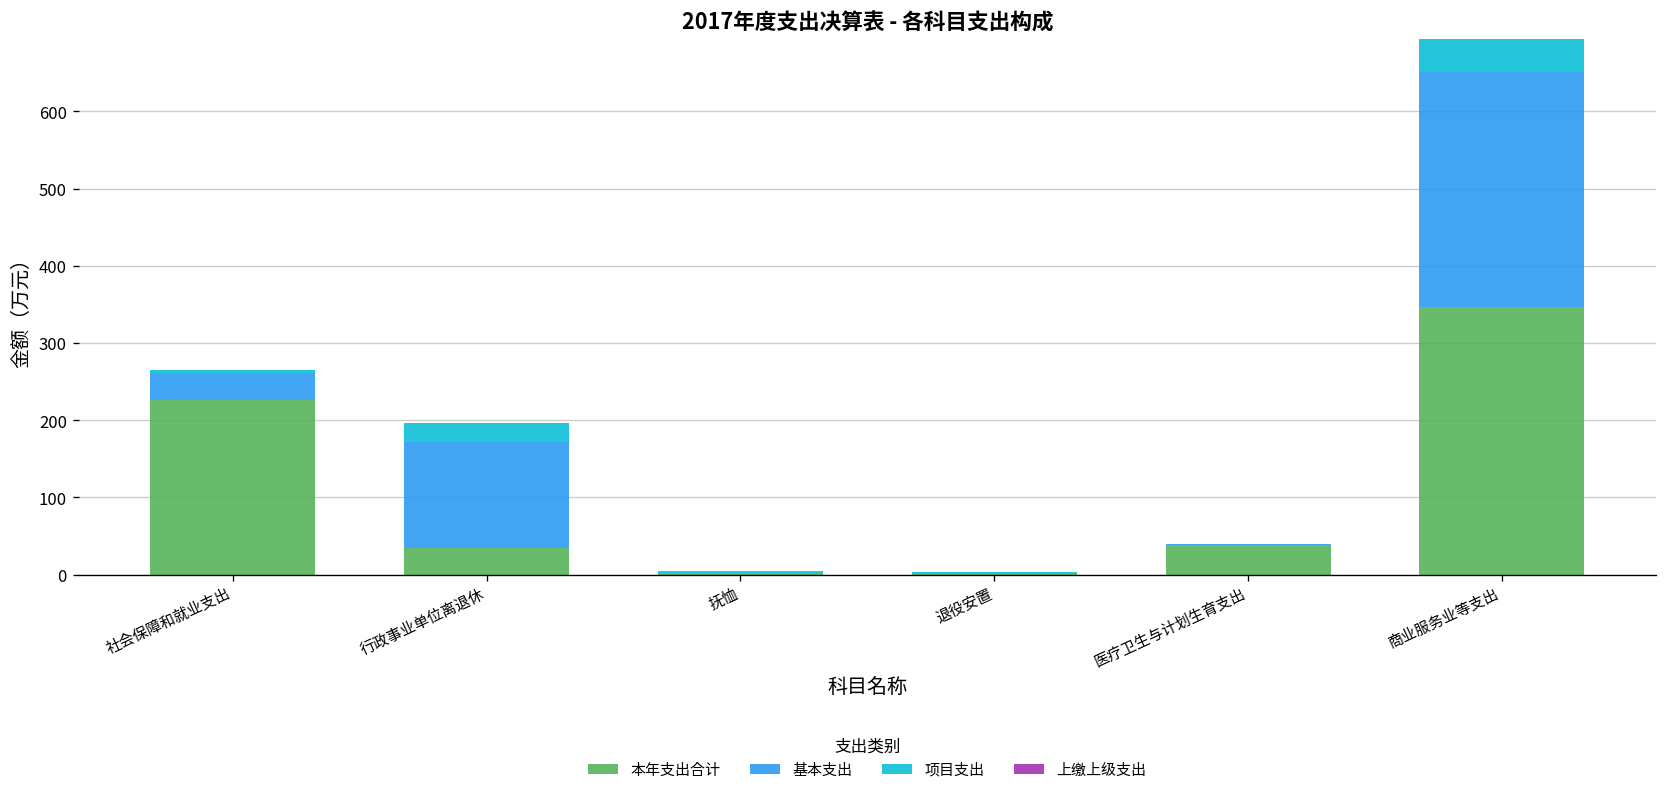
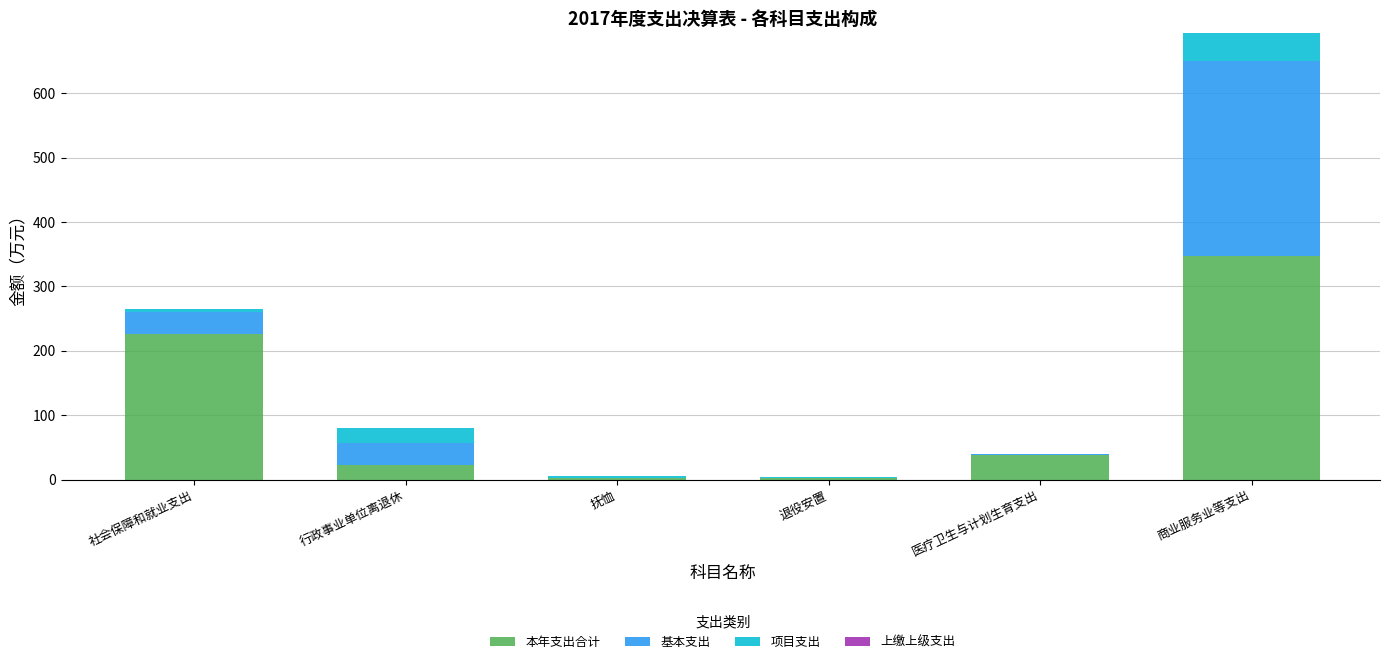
  {
    "本年支出合计": {
      "社会保障和就业支出": 230,
-     "行政事业单位离退休": 30,
+     "行政事业单位离退休": 20,
      "医疗卫生与计划生育支出": 40,
      "商业服务业等支出": 350
    },
    "基本支出": {
      "社会保障和就业支出": 30,
-     "行政事业单位离退休": 140,
+     "行政事业单位离退休": 30,
      "抚恤": 0,
      "退役安置": 0,
      "商业服务业等支出": 300
    },
    "上缴上级支出": {
      "社会保障和就业支出": 0,
      "抚恤": 0,
      "退役安置": 0,
      "医疗卫生与计划生育支出": 0
    }
  }
